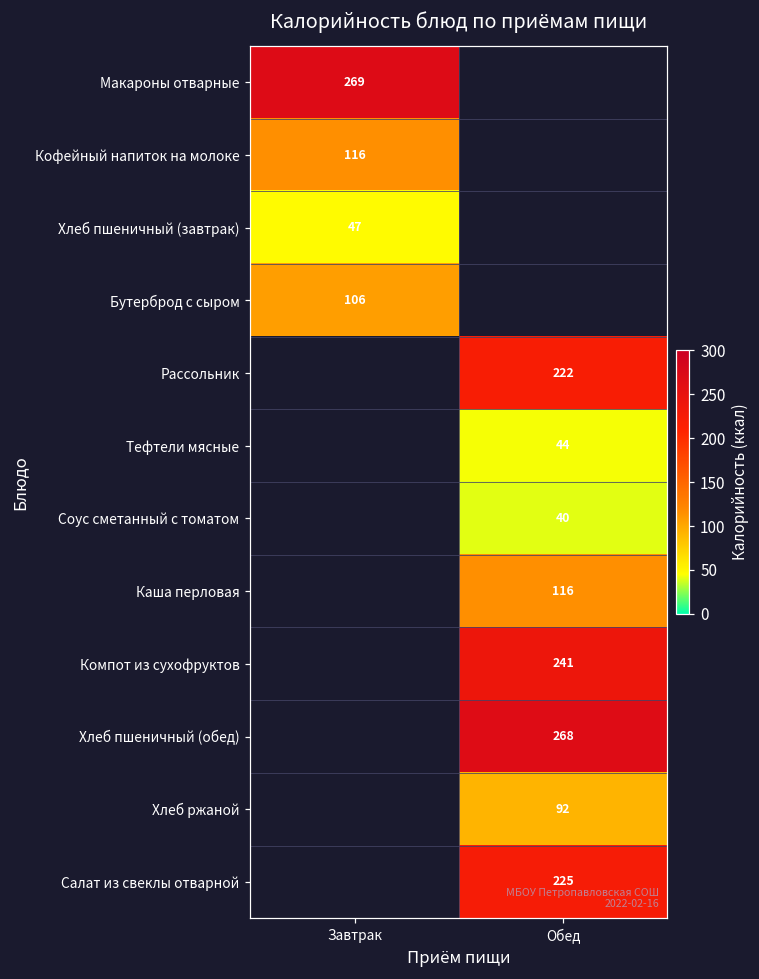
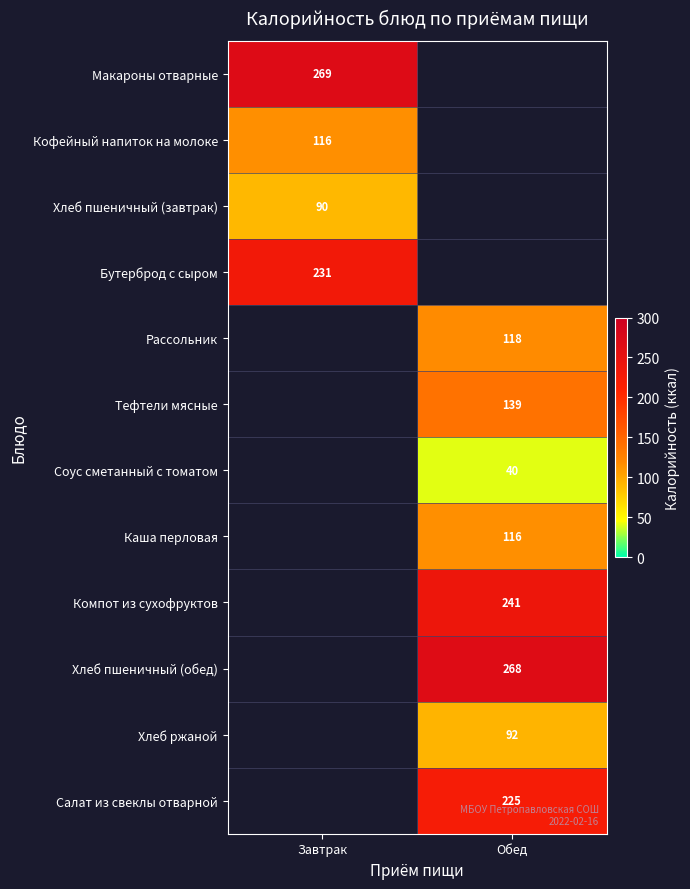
  {
    "Макароны отварные": {
      "Завтрак": 269
    },
    "Кофейный напиток на молоке": {
      "Завтрак": 116
    },
    "Хлеб пшеничный (завтрак)": {
-     "Завтрак": 47
+     "Завтрак": 90
    },
    "Бутерброд с сыром": {
-     "Завтрак": 106
+     "Завтрак": 231
    },
    "Рассольник": {
-     "Обед": 222
+     "Обед": 118
    },
    "Тефтели мясные": {
-     "Обед": 44
+     "Обед": 139
    },
    "Соус сметанный с томатом": {
      "Обед": 40
    },
    "Каша перловая": {
      "Обед": 116
    },
    "Компот из сухофруктов": {
      "Обед": 241
    },
    "Хлеб пшеничный (обед)": {
      "Обед": 268
    },
    "Хлеб ржаной": {
      "Обед": 92
    }
  }
